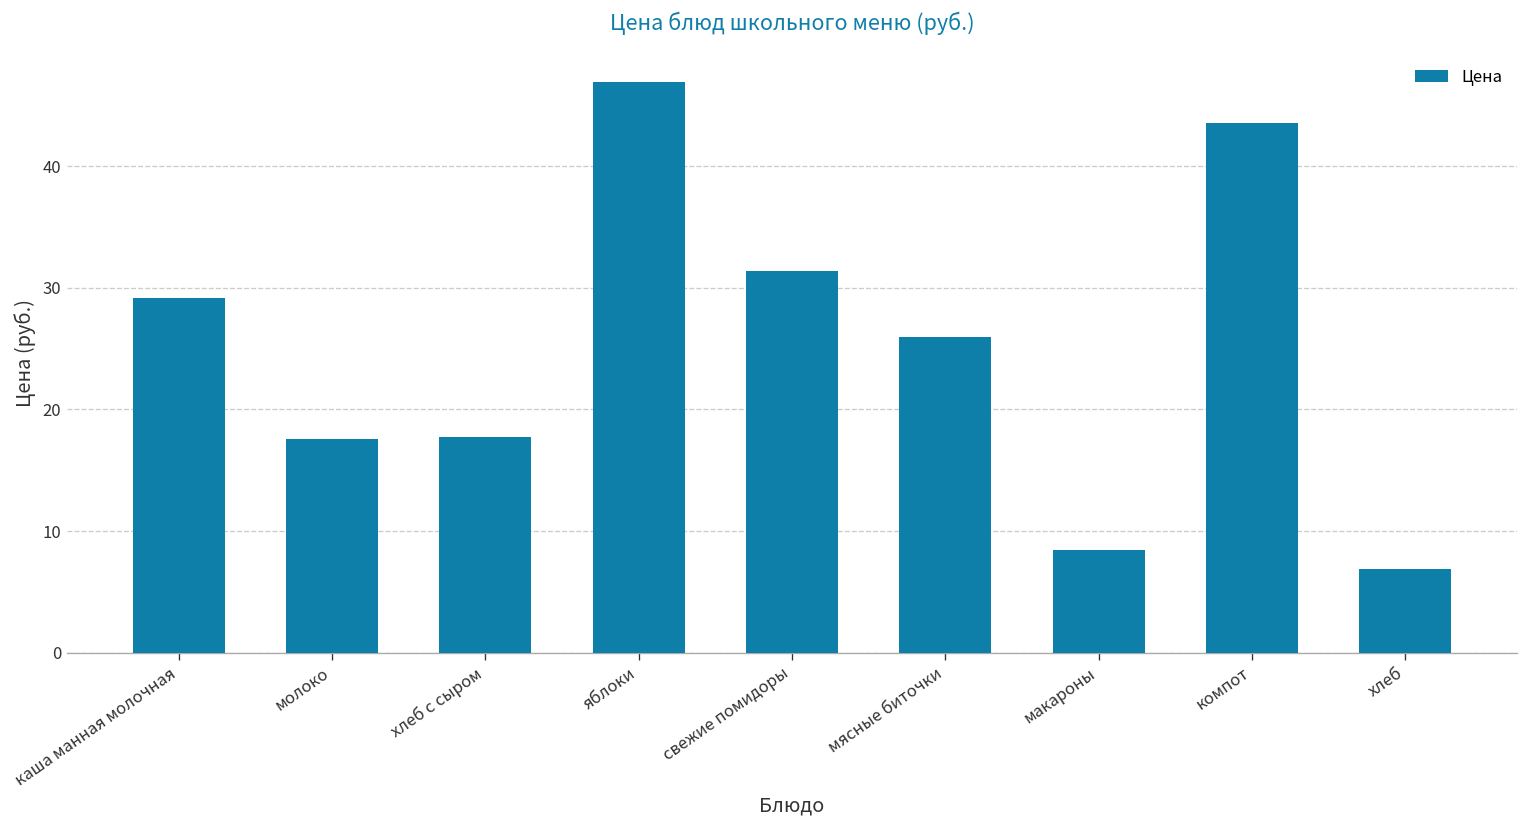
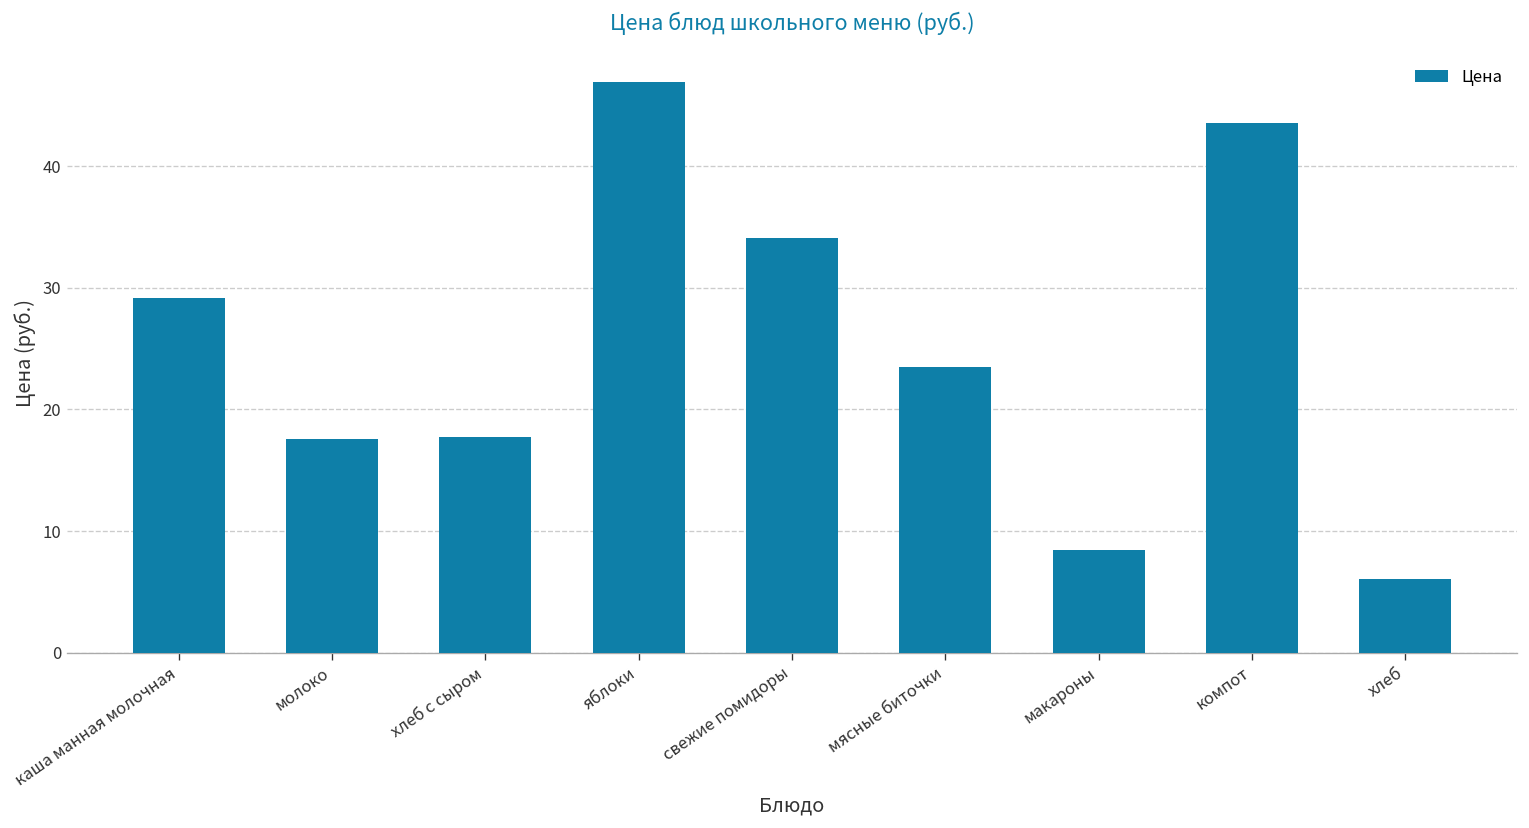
  {
    "каша манная молочная": 29.2,
    "молоко": 17.6,
    "хлеб с сыром": 17.7,
    "яблоки": 46.9,
-   "свежие помидоры": 31.4,
-   "мясные биточки": 26.0,
+   "свежие помидоры": 34.1,
+   "мясные биточки": 23.5,
    "макароны": 8.4,
    "компот": 43.6,
-   "хлеб": 6.9
+   "хлеб": 6.1
  }
